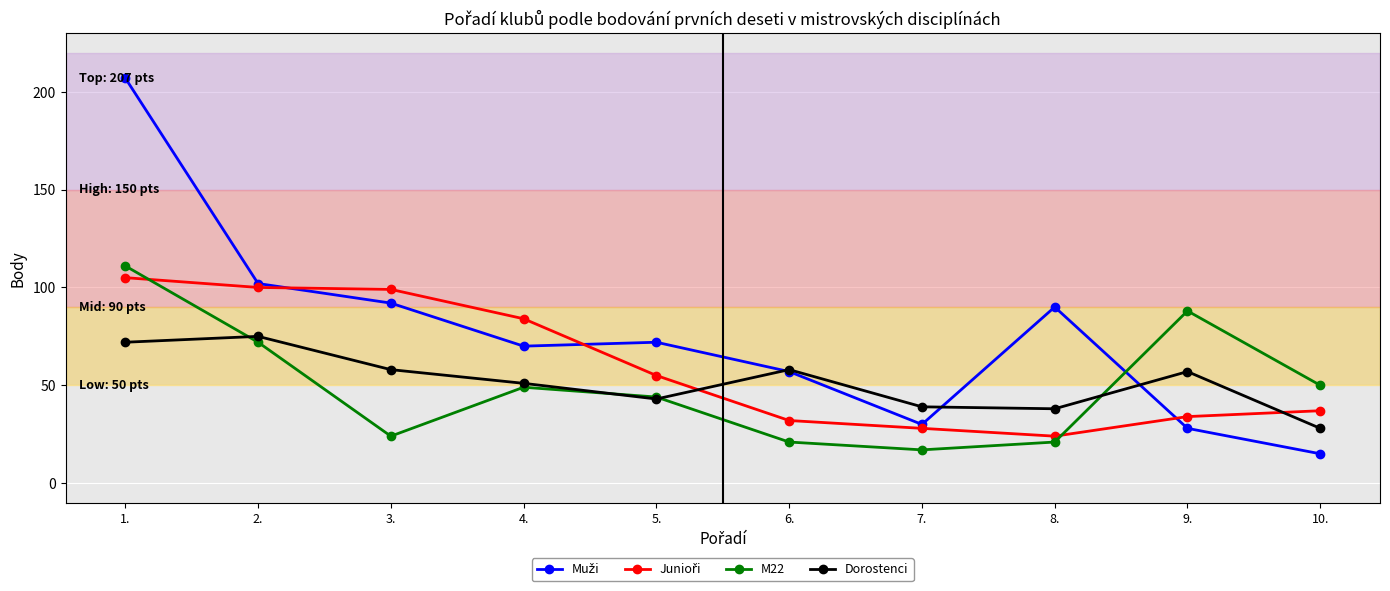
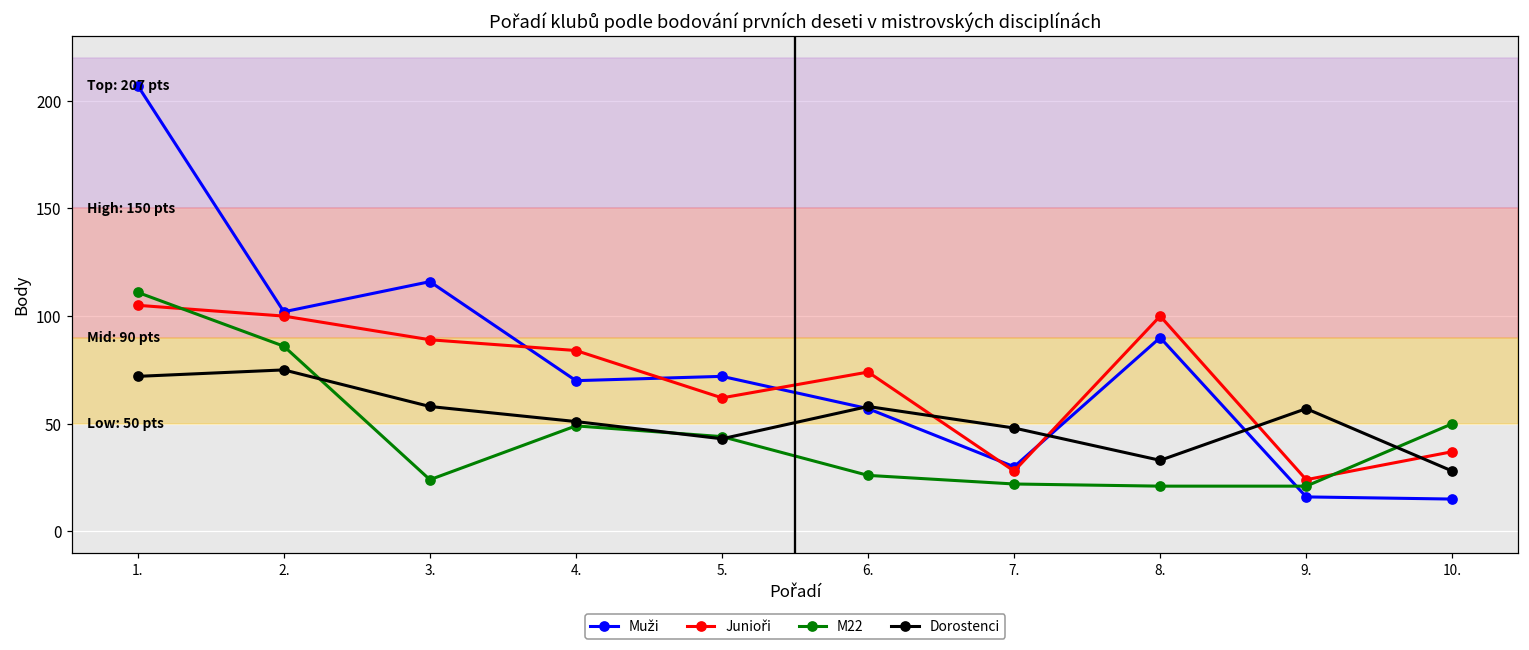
  {
    "Muži": {
      "2.": 102,
-     "3.": 92,
+     "3.": 116,
      "4.": 70,
      "5.": 72,
      "7.": 30,
      "8.": 90,
-     "9.": 28,
+     "9.": 16,
      "10.": 15
    },
    "Junioři": {
      "2.": 100,
-     "3.": 99,
+     "3.": 89,
      "4.": 84,
-     "5.": 55,
-     "6.": 32,
+     "5.": 62,
+     "6.": 74,
      "7.": 28,
-     "8.": 24,
-     "9.": 34,
+     "8.": 100,
+     "9.": 24,
      "10.": 37
    },
    "M22": {
      "1.": 111,
-     "2.": 72,
+     "2.": 86,
      "3.": 24,
      "4.": 49,
-     "6.": 21,
-     "7.": 17,
+     "6.": 26,
+     "7.": 22,
      "8.": 21,
-     "9.": 88,
+     "9.": 21,
      "10.": 50
    },
    "Dorostenci": {
      "1.": 72,
      "2.": 75,
      "3.": 58,
      "4.": 51,
-     "7.": 39,
-     "8.": 38,
+     "7.": 48,
+     "8.": 33,
      "9.": 57,
      "10.": 28
    }
  }
